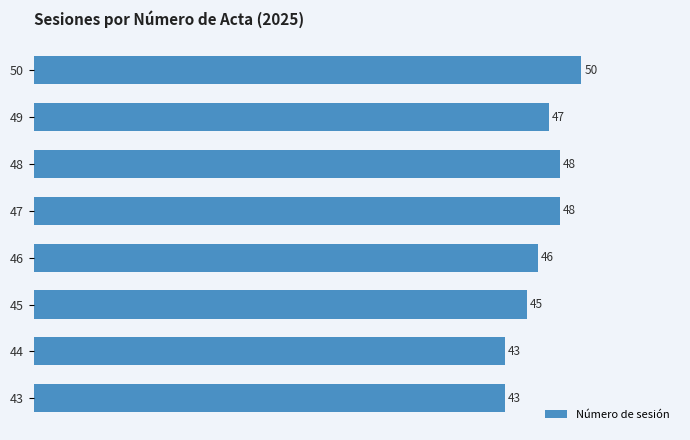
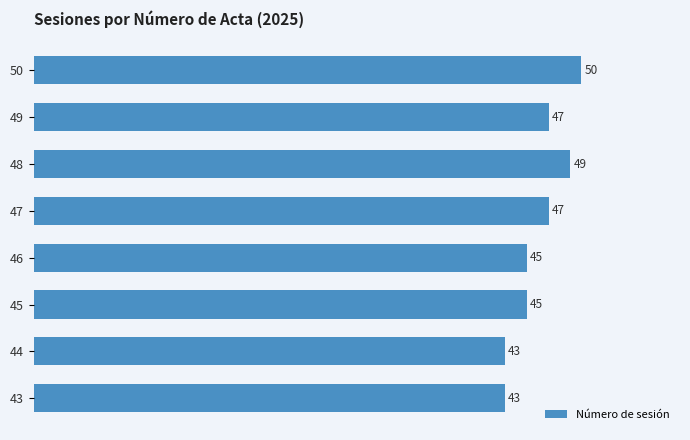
  {
    "50": 50,
    "49": 47,
-   "48": 48,
-   "47": 48,
-   "46": 46,
+   "48": 49,
+   "47": 47,
+   "46": 45,
    "45": 45,
    "44": 43,
    "43": 43
  }
